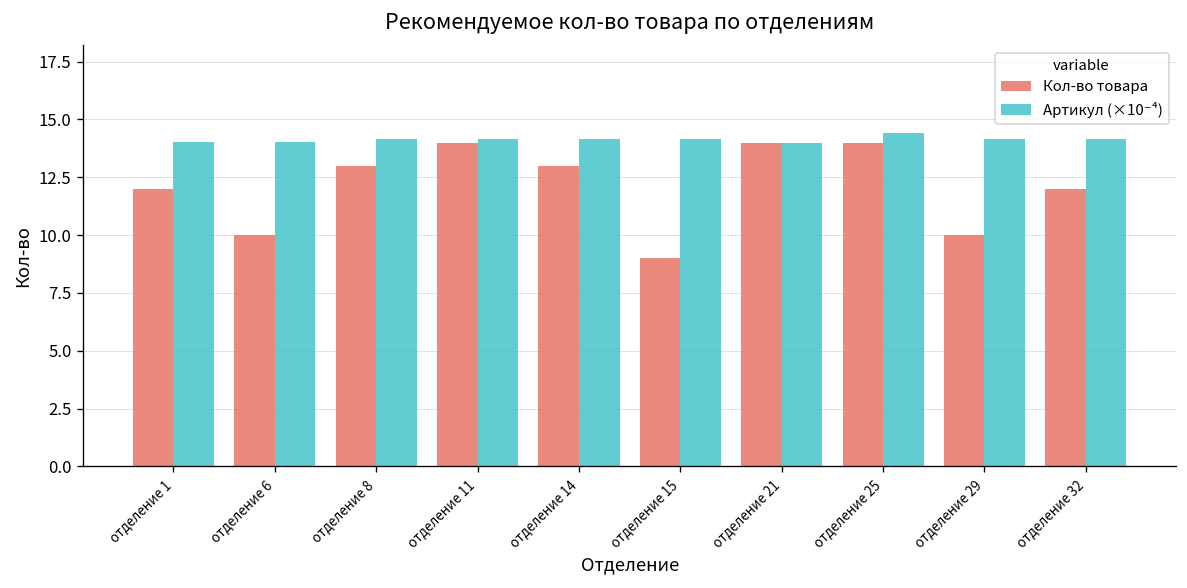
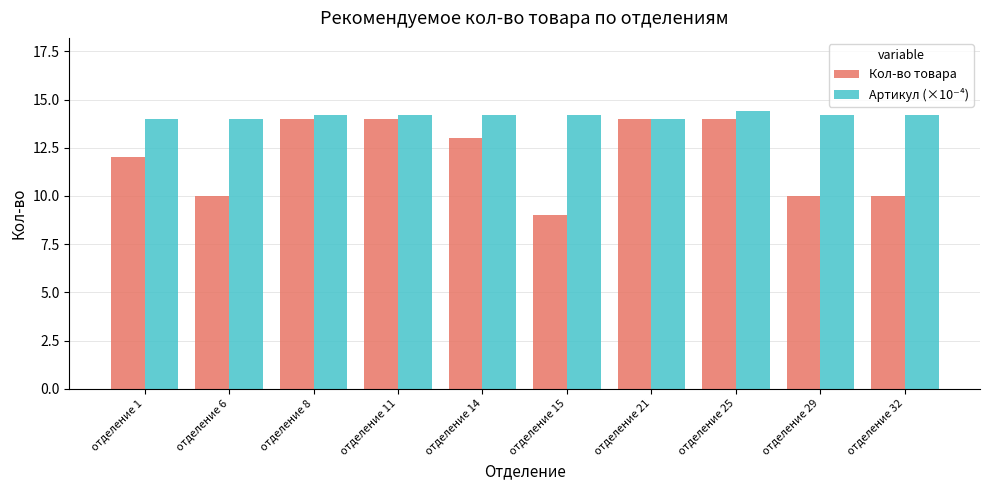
  {
    "Кол-во товара": {
      "отделение 1": 12,
      "отделение 6": 10,
-     "отделение 8": 13,
+     "отделение 8": 14,
      "отделение 11": 14,
      "отделение 14": 13,
      "отделение 15": 9,
      "отделение 21": 14,
      "отделение 25": 14,
      "отделение 29": 10,
-     "отделение 32": 12
+     "отделение 32": 10
    },
    "Артикул (×10⁻⁴)": {
      "отделение 1": 14,
      "отделение 6": 14,
      "отделение 8": 14.2,
      "отделение 11": 14.2,
      "отделение 14": 14.2,
      "отделение 15": 14.2,
      "отделение 21": 14,
      "отделение 25": 14.4,
      "отделение 29": 14.2,
      "отделение 32": 14.2
    }
  }
